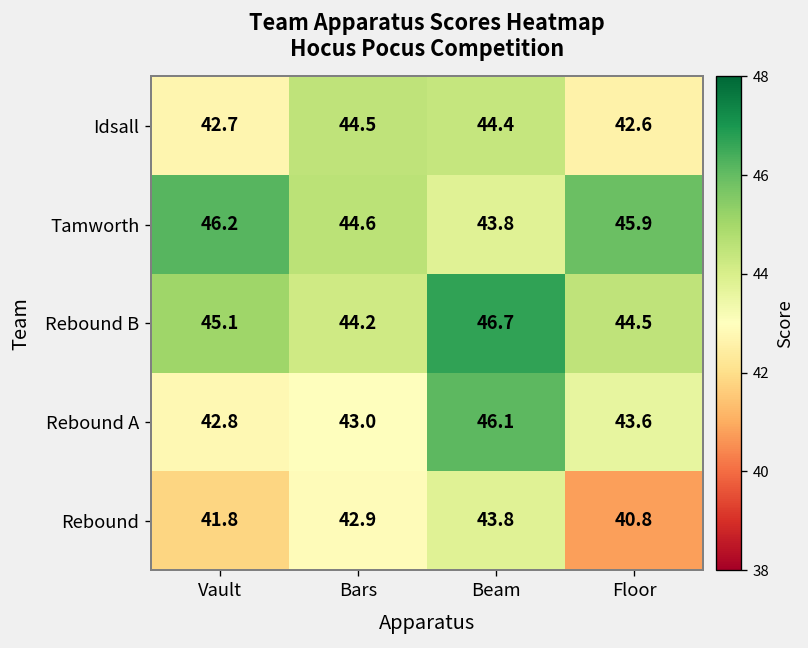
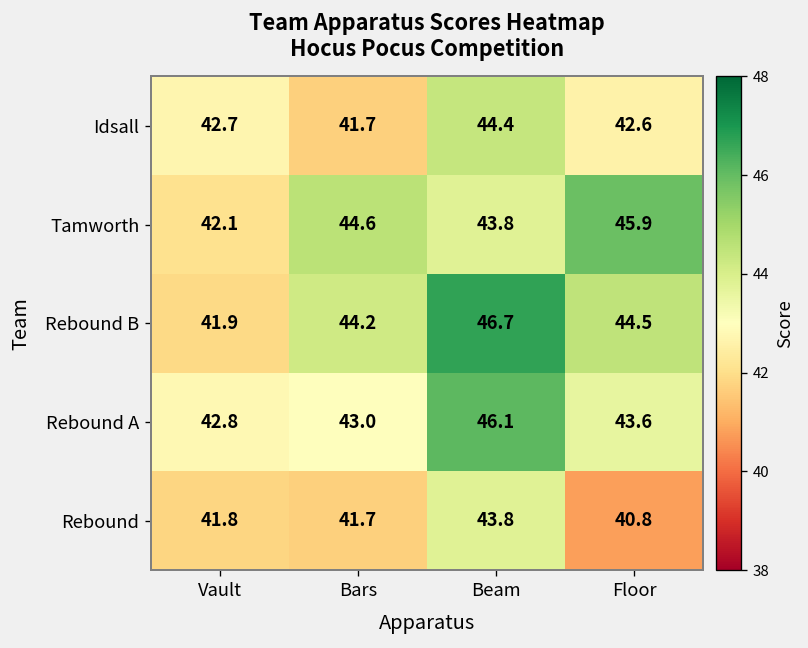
  {
    "Idsall": {
      "Vault": 42.7,
-     "Bars": 44.5,
+     "Bars": 41.7,
      "Beam": 44.4,
      "Floor": 42.6
    },
    "Tamworth": {
-     "Vault": 46.2,
+     "Vault": 42.1,
      "Bars": 44.6,
      "Beam": 43.8,
      "Floor": 45.9
    },
    "Rebound B": {
-     "Vault": 45.1,
+     "Vault": 41.9,
      "Bars": 44.2,
      "Beam": 46.7,
      "Floor": 44.5
    },
    "Rebound A": {
      "Vault": 42.8,
      "Bars": 43.0,
      "Beam": 46.1,
      "Floor": 43.6
    },
    "Rebound": {
      "Vault": 41.8,
-     "Bars": 42.9,
+     "Bars": 41.7,
      "Beam": 43.8,
      "Floor": 40.8
    }
  }
